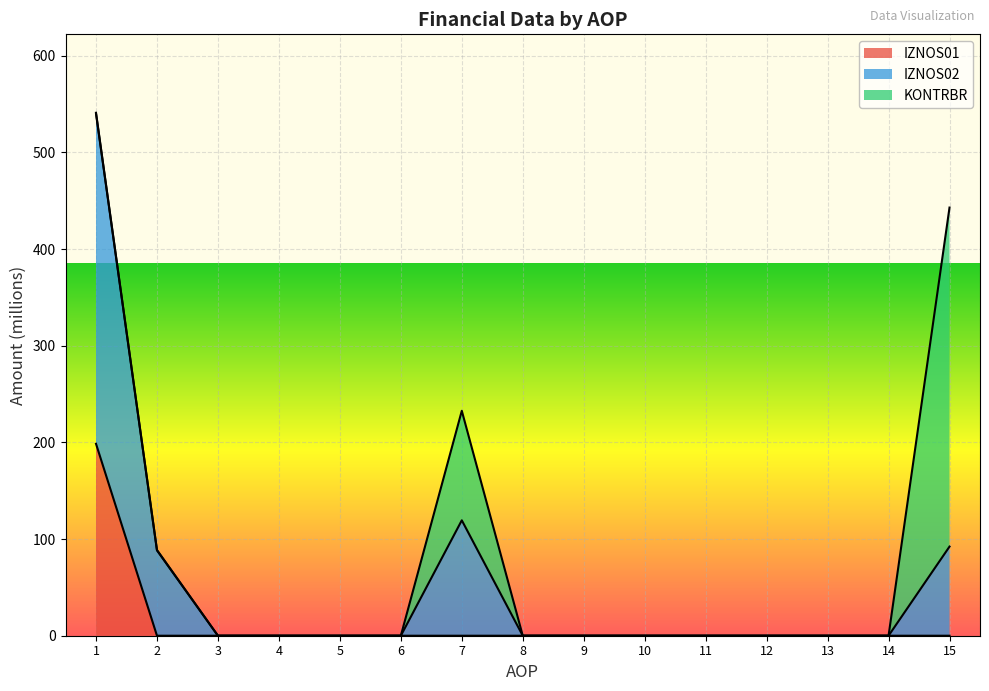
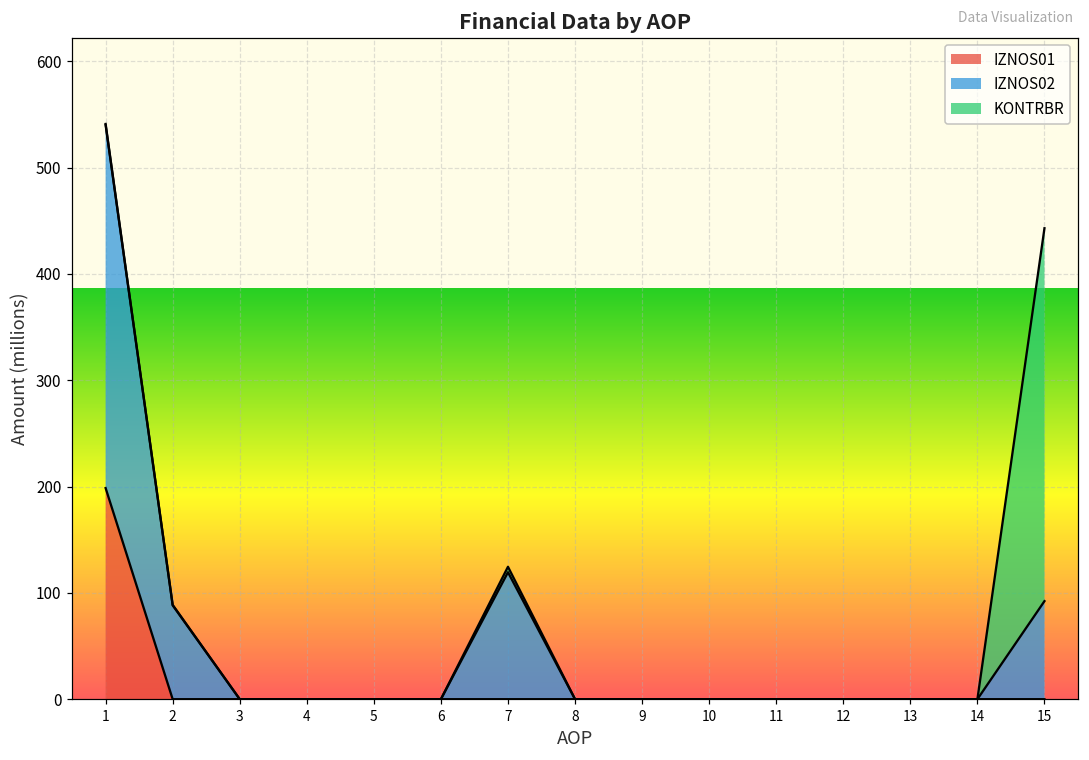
  {
    "IZNOS01": {
      "1": 200,
      "2": 0,
      "7": 0,
      "15": 0
    },
    "IZNOS02": {
      "7": 120,
      "15": 90
    },
    "KONTRBR": {
-     "7": 110,
+     "7": 10,
      "15": 350
    }
  }
